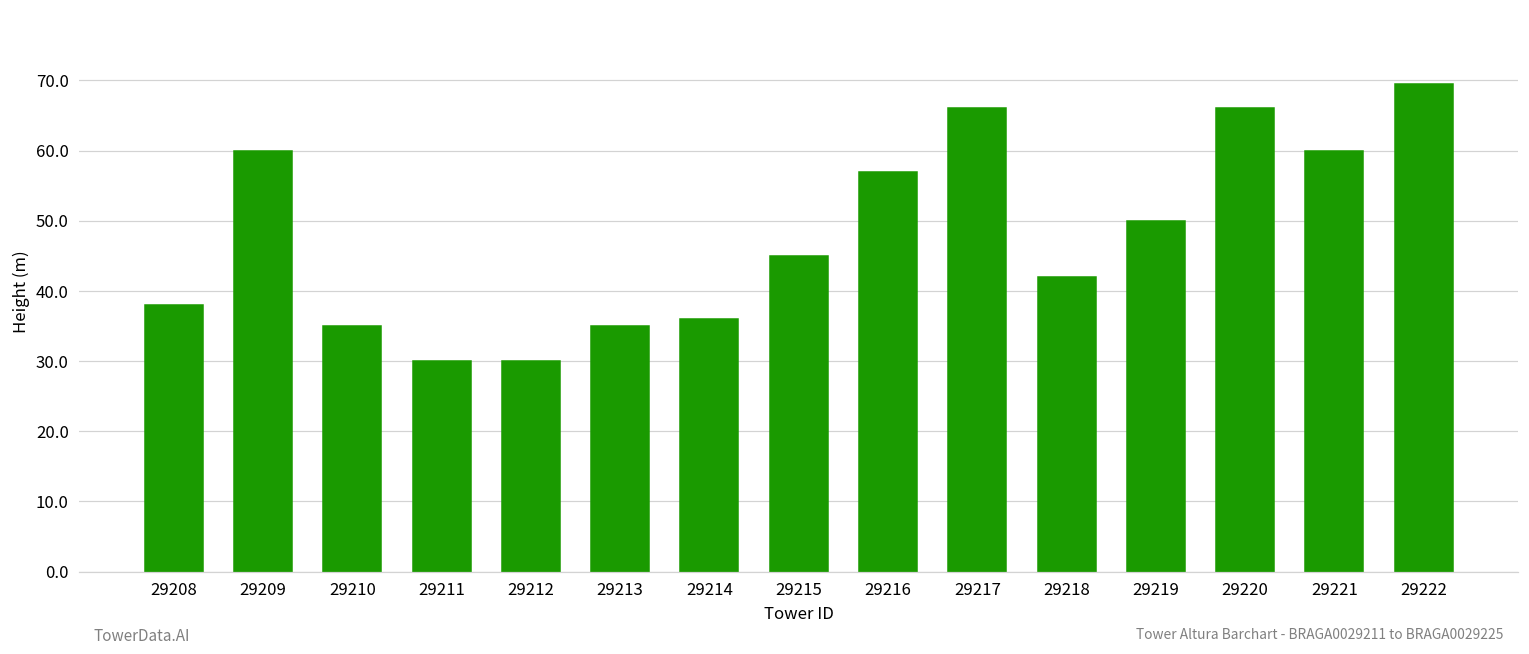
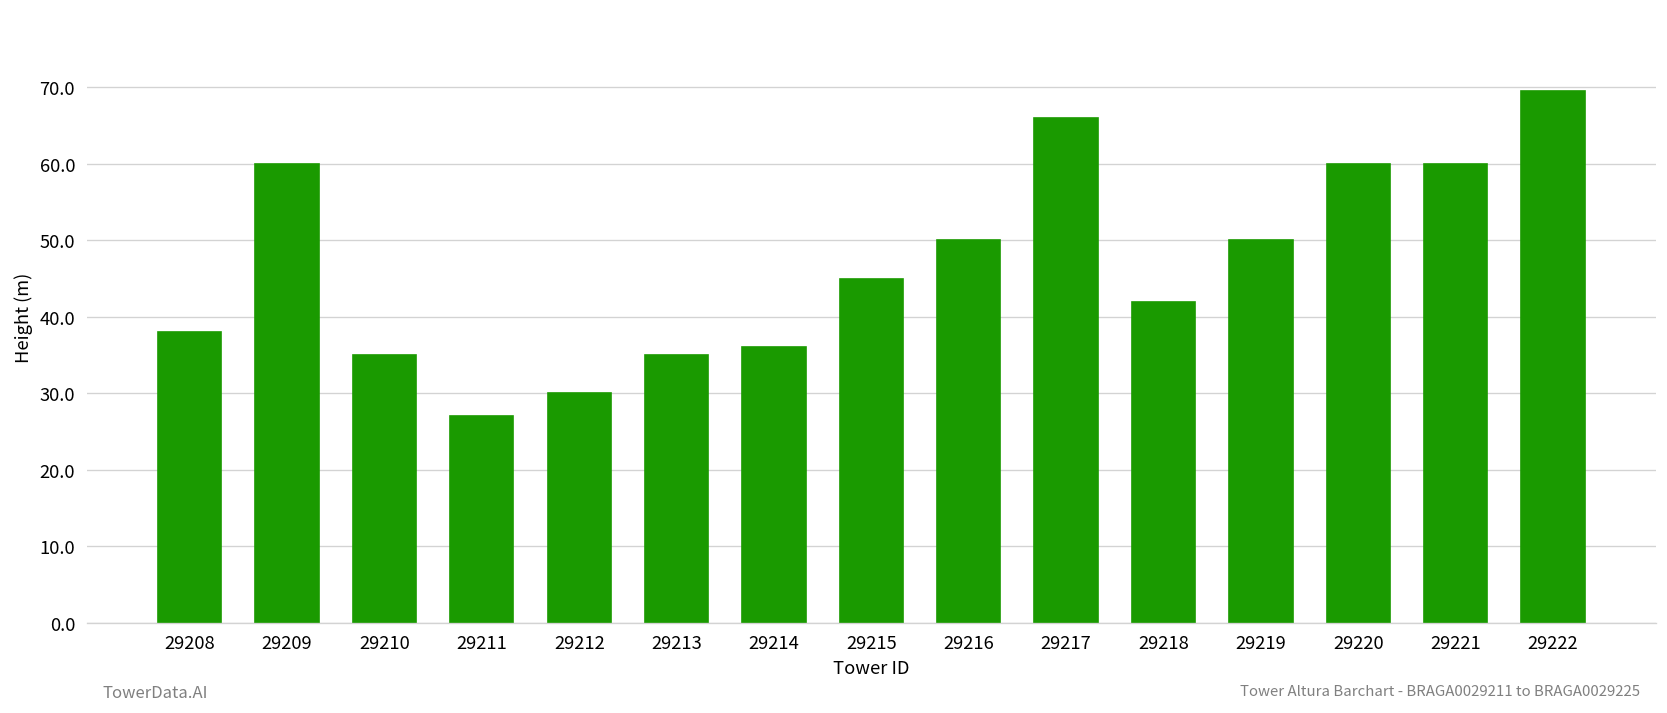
  {
    "29208": 38,
    "29209": 60,
    "29210": 35,
-   "29211": 30,
+   "29211": 27,
    "29212": 30,
    "29213": 35,
    "29214": 36,
    "29215": 45,
-   "29216": 57,
+   "29216": 50,
    "29217": 66,
    "29218": 42,
    "29219": 50,
-   "29220": 66,
+   "29220": 60,
    "29221": 60,
    "29222": 70
  }
